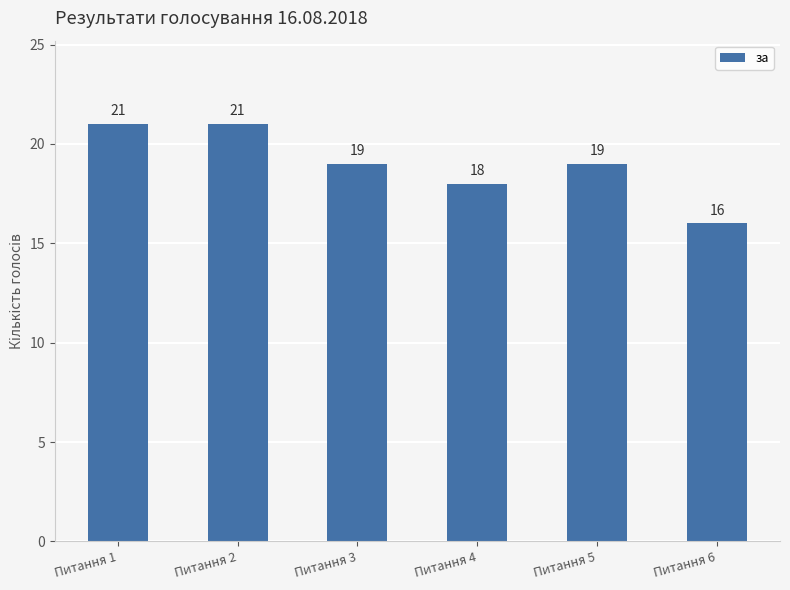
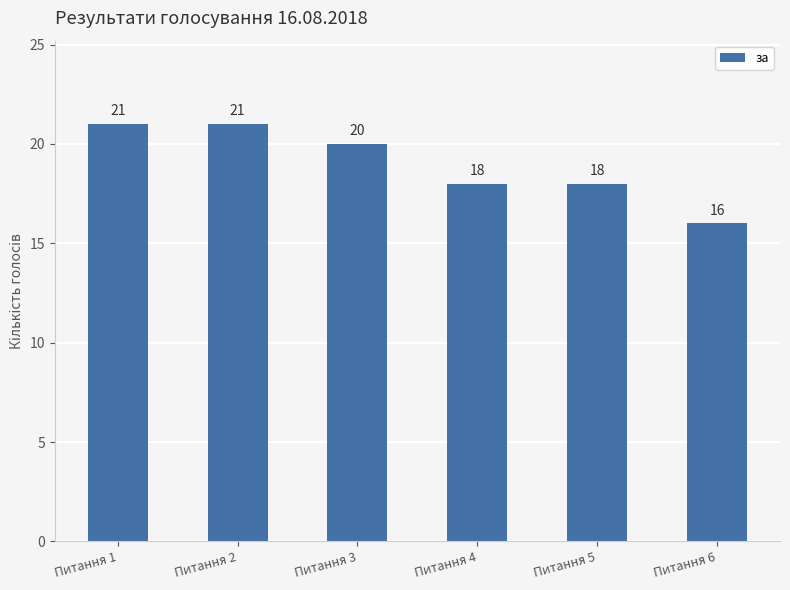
  {
    "Питання 1": 21,
    "Питання 2": 21,
-   "Питання 3": 19,
+   "Питання 3": 20,
    "Питання 4": 18,
-   "Питання 5": 19,
+   "Питання 5": 18,
    "Питання 6": 16
  }
